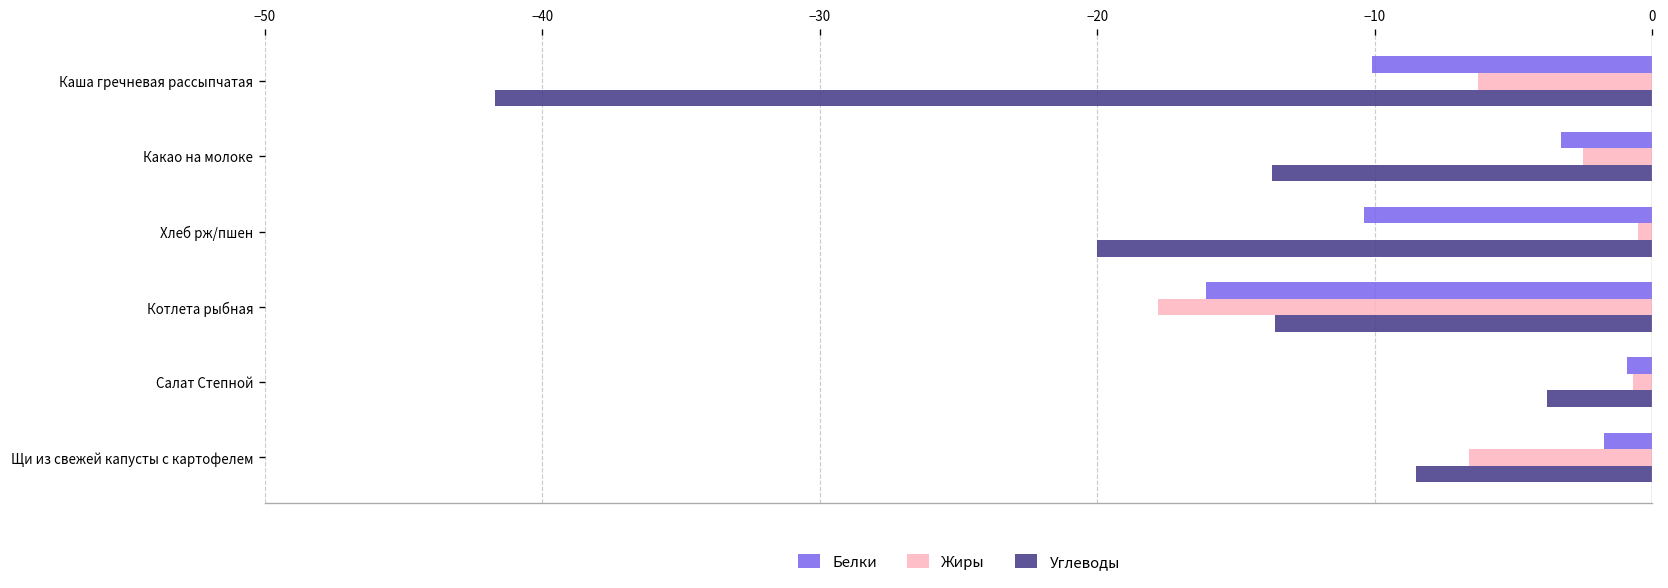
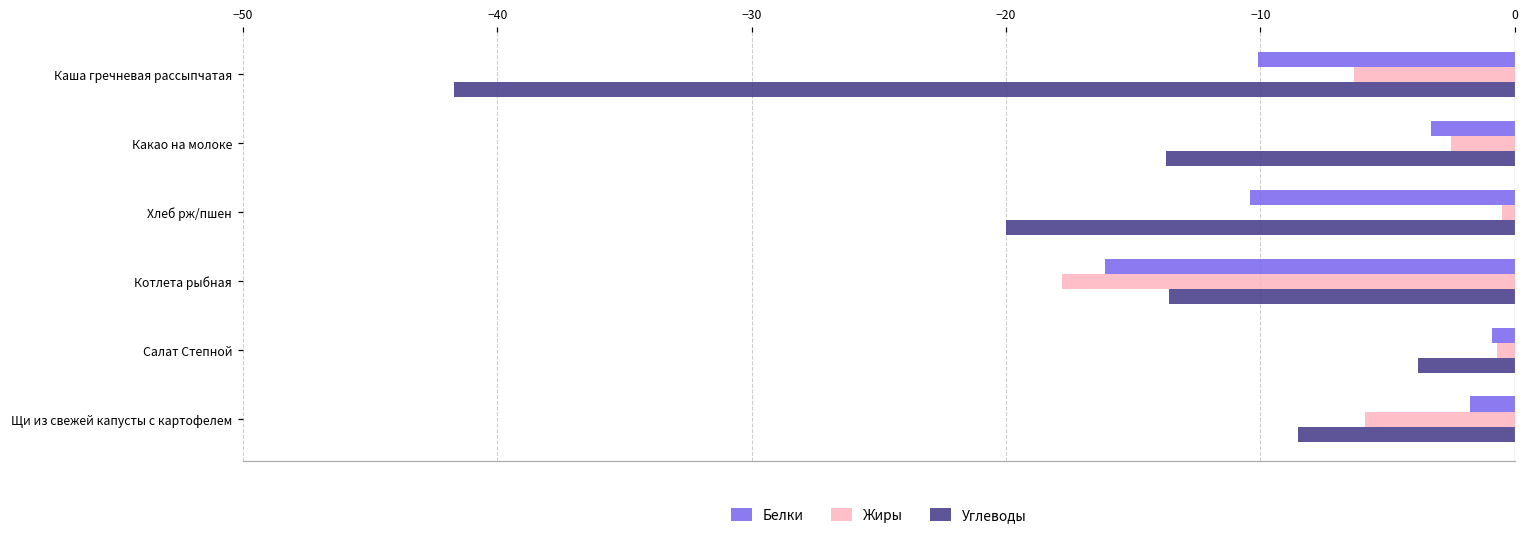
  {
    "Белки": {
      "Каша гречневая рассыпчатая": -10.1,
      "Какао на молоке": -3.3,
      "Хлеб рж/пшен": -10.4,
      "Котлета рыбная": -16.1,
      "Салат Степной": -0.9,
      "Щи из свежей капусты с картофелем": -1.8
    },
    "Жиры": {
      "Каша гречневая рассыпчатая": -6.3,
      "Какао на молоке": -2.5,
      "Хлеб рж/пшен": -0.5,
      "Котлета рыбная": -17.8,
      "Салат Степной": -0.7,
-     "Щи из свежей капусты с картофелем": -6.6
+     "Щи из свежей капусты с картофелем": -5.9
    },
    "Углеводы": {
      "Каша гречневая рассыпчатая": -41.7,
      "Какао на молоке": -13.7,
      "Хлеб рж/пшен": -20.0,
      "Котлета рыбная": -13.6,
      "Салат Степной": -3.8,
      "Щи из свежей капусты с картофелем": -8.5
    }
  }
